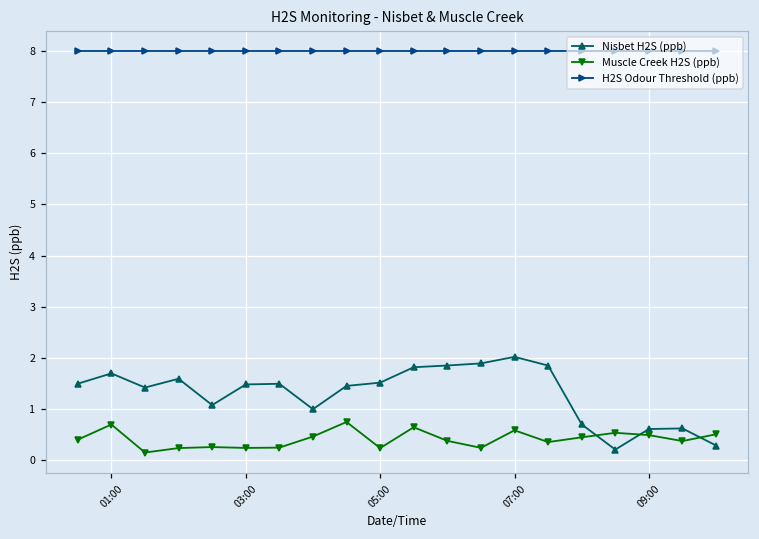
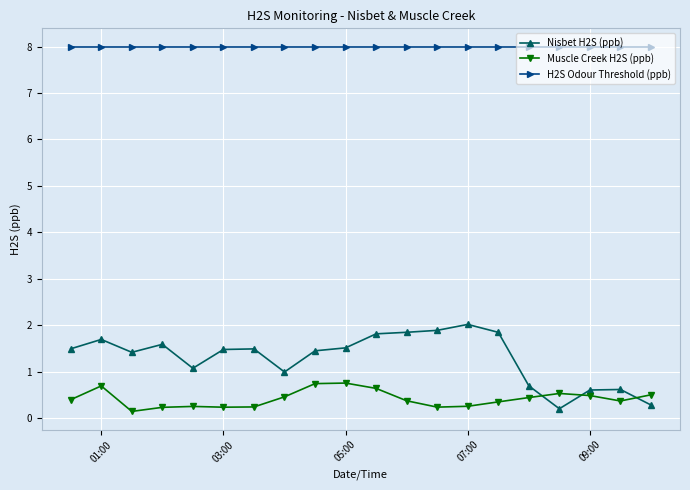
  {
    "Muscle Creek H2S (ppb)": {
      "01:00": 0.7,
      "03:00": 0.2,
-     "05:00": 0.2,
-     "07:00": 0.6,
+     "05:00": 0.8,
+     "07:00": 0.3,
      "09:00": 0.5
    }
  }
